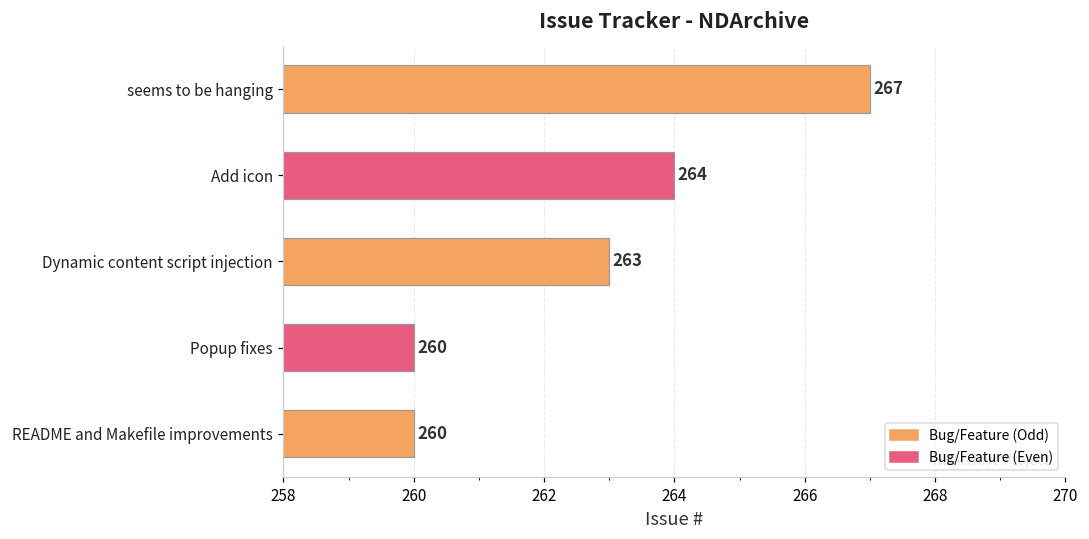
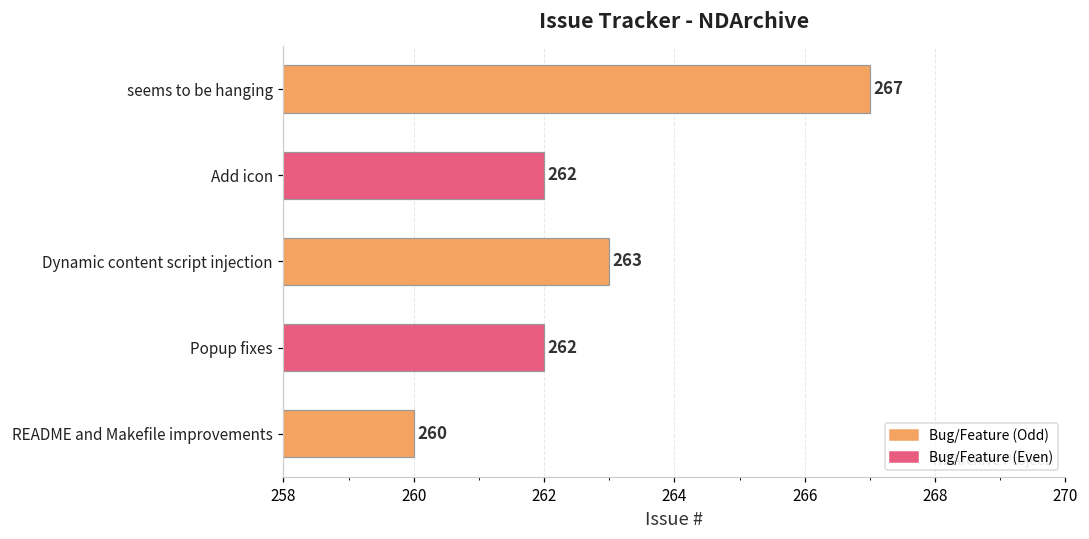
  {
    "seems to be hanging": 267,
-   "Add icon": 264,
+   "Add icon": 262,
    "Dynamic content script injection": 263,
-   "Popup fixes": 260,
+   "Popup fixes": 262,
    "README and Makefile improvements": 260
  }
